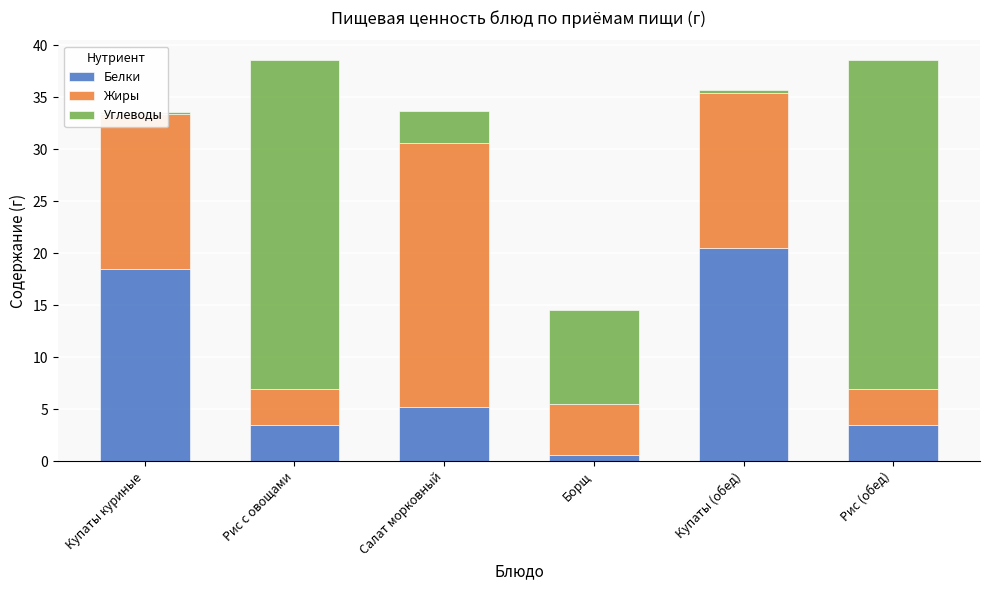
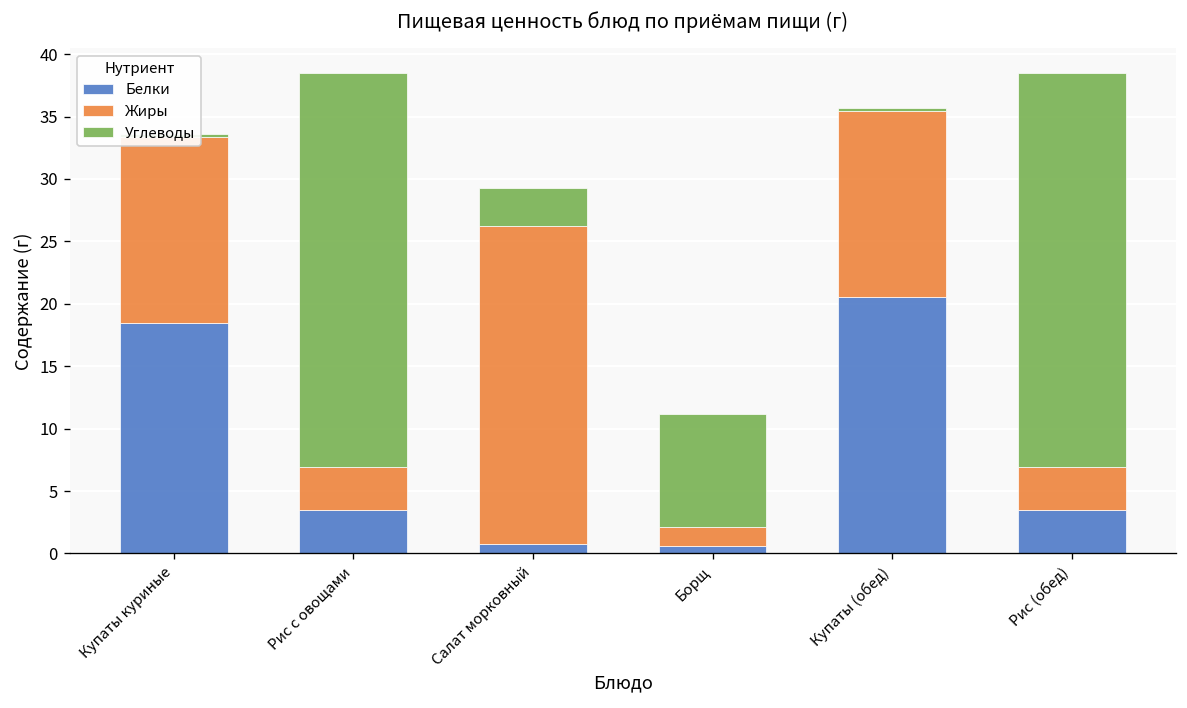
  {
    "Белки": {
      "Купаты куриные": 18.5,
      "Рис с овощами": 3.5,
-     "Салат морковный": 5.2,
+     "Салат морковный": 0.8,
      "Борщ": 0.6,
      "Купаты (обед)": 20.5,
      "Рис (обед)": 3.5
    },
    "Жиры": {
      "Рис с овощами": 3.4,
      "Салат морковный": 25.5,
-     "Борщ": 4.9,
+     "Борщ": 1.5,
      "Купаты (обед)": 14.9,
      "Рис (обед)": 3.4
    },
    "Углеводы": {
      "Рис с овощами": 31.6,
      "Салат морковный": 3.1,
      "Борщ": 9.1,
      "Рис (обед)": 31.6
    }
  }
